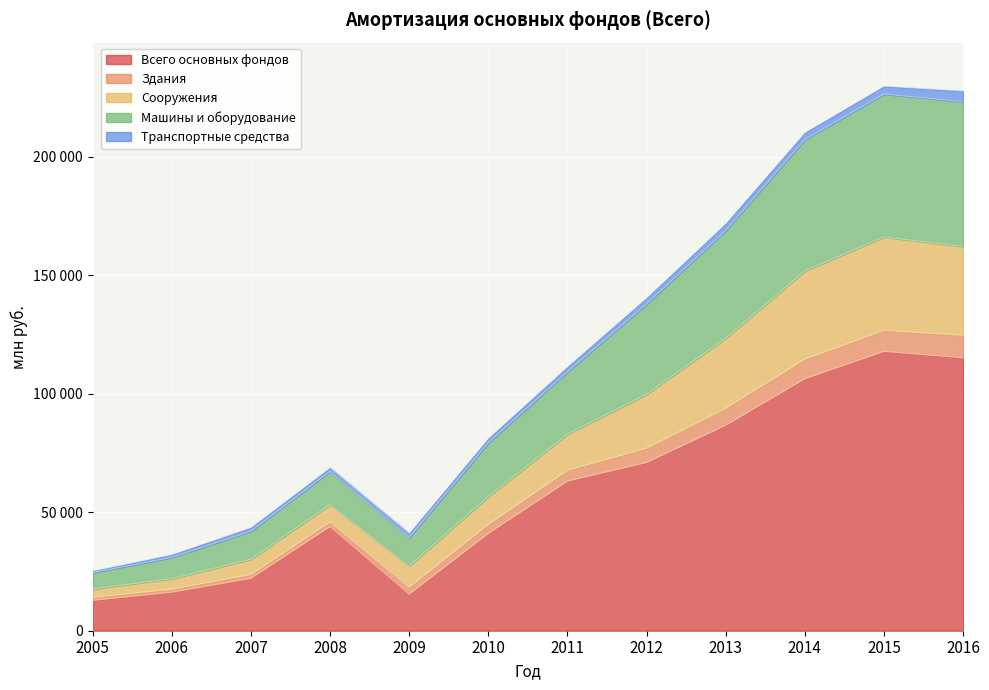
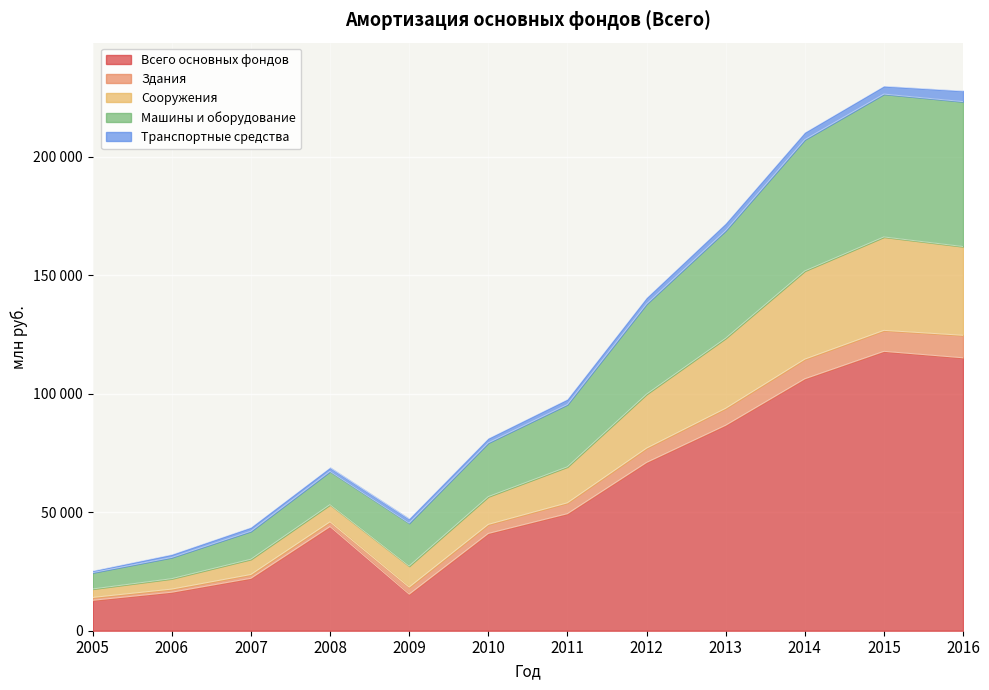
  {
    "Всего основных фондов": {
      "2005": 13000,
      "2006": 16000,
      "2007": 22000,
      "2008": 44000,
      "2009": 15000,
      "2010": 41000,
-     "2011": 63000,
+     "2011": 49000,
      "2012": 71000,
      "2013": 87000,
      "2014": 106000,
      "2015": 118000,
      "2016": 115000
    },
    "Машины и оборудование": {
      "2006": 9000,
      "2007": 12000,
      "2008": 14000,
-     "2009": 12000,
+     "2009": 18000,
      "2010": 23000,
      "2011": 26000,
      "2012": 38000,
      "2013": 45000,
      "2014": 55000,
      "2015": 60000,
      "2016": 61000
    },
    "Транспортные средства": {
      "2006": 1000,
      "2007": 2000,
      "2008": 2000,
      "2009": 2000,
      "2010": 2000,
      "2011": 2000,
      "2012": 3000,
      "2013": 3000,
      "2014": 3000,
      "2015": 3000,
      "2016": 5000
    }
  }
